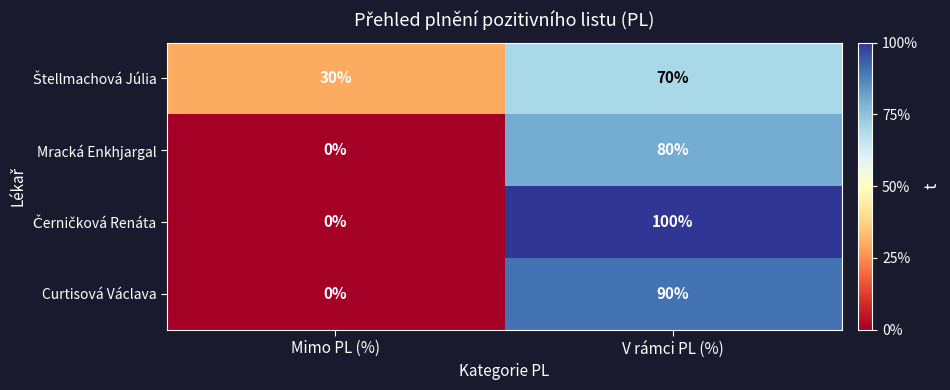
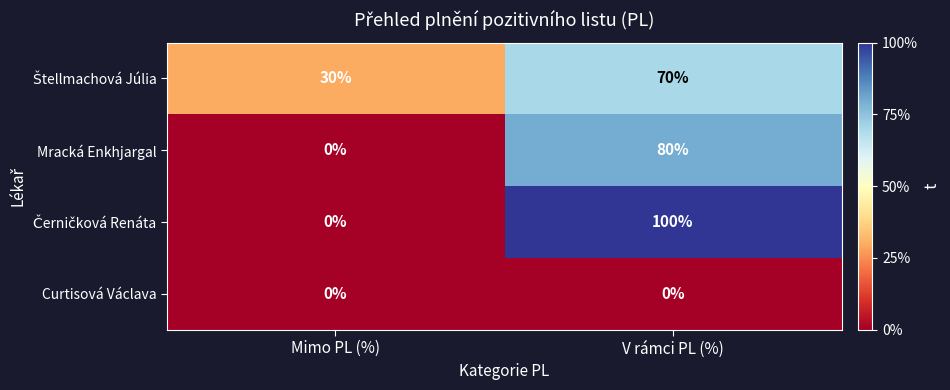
  {
    "Štellmachová Júlia": {
      "Mimo PL (%)": "30%",
      "V rámci PL (%)": "70%"
    },
    "Mracká Enkhjargal": {
      "Mimo PL (%)": "0%",
      "V rámci PL (%)": "80%"
    },
    "Černičková Renáta": {
      "Mimo PL (%)": "0%",
      "V rámci PL (%)": "100%"
    },
    "Curtisová Václava": {
      "Mimo PL (%)": "0%",
-     "V rámci PL (%)": "90%"
+     "V rámci PL (%)": "0%"
    }
  }
